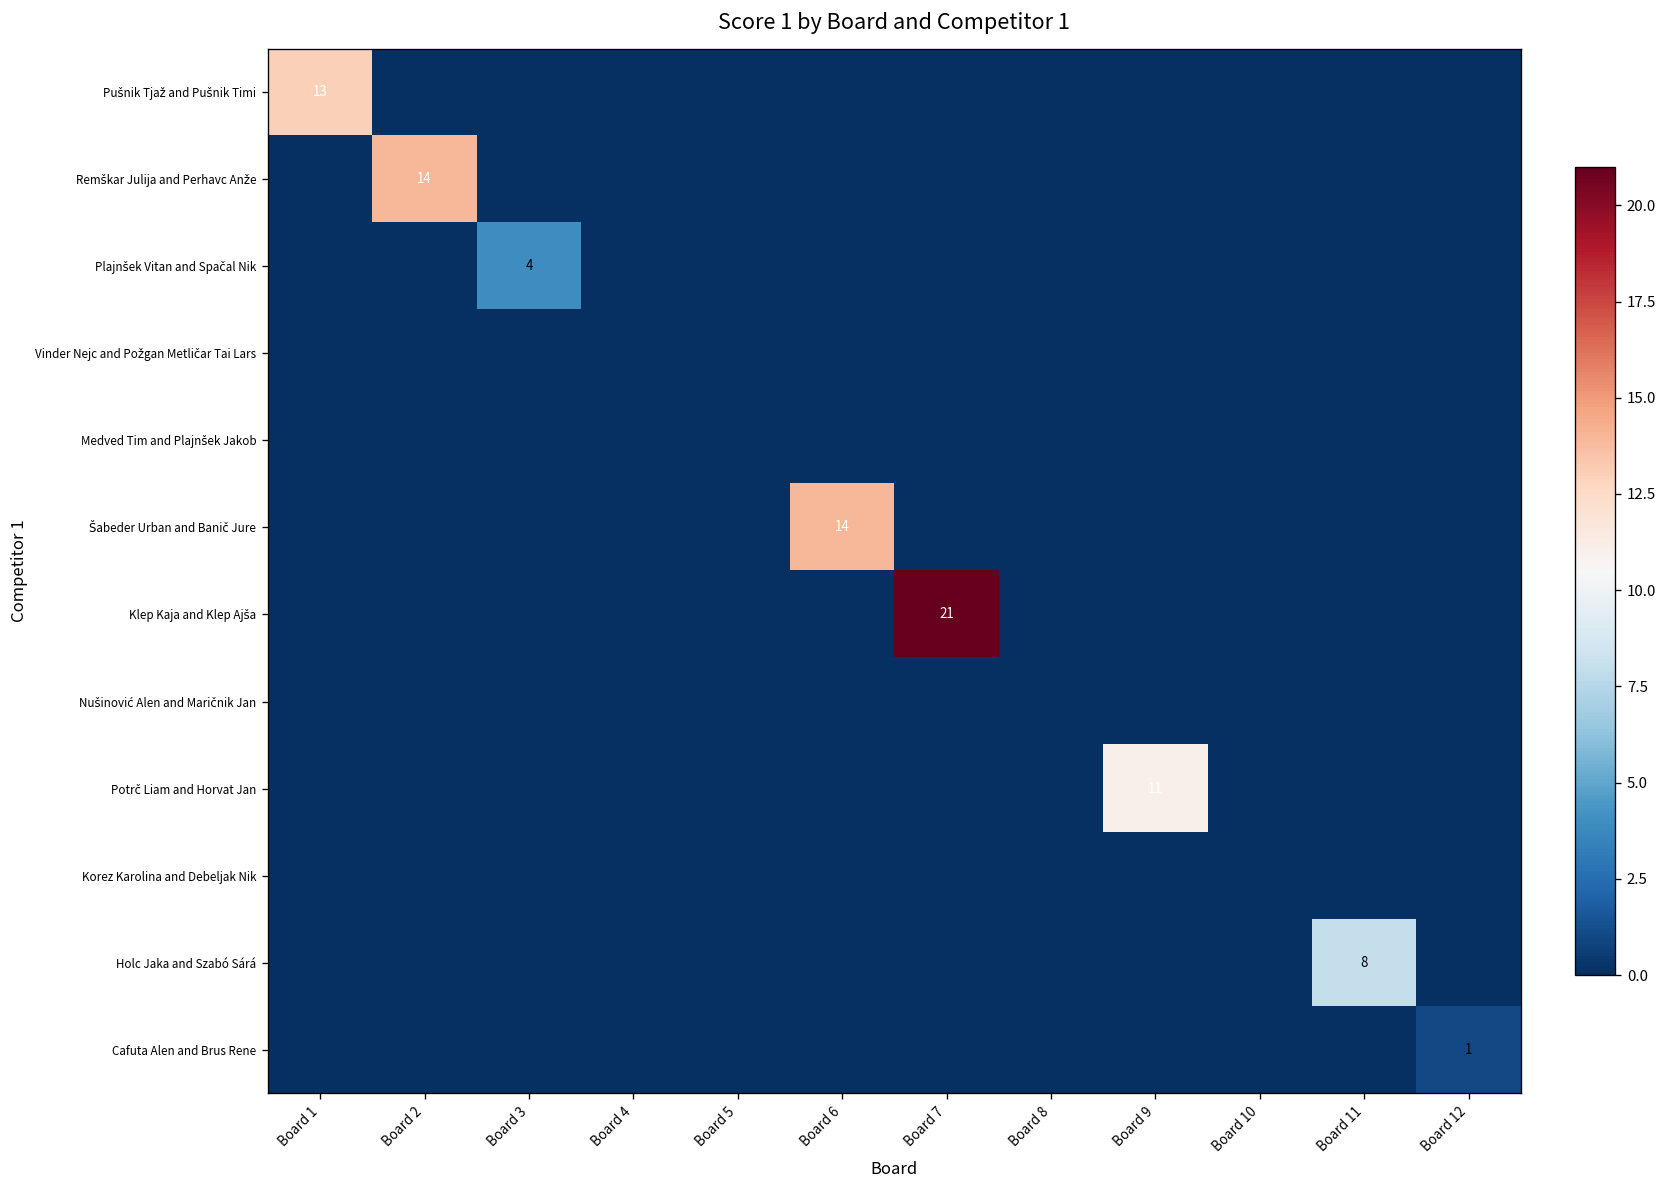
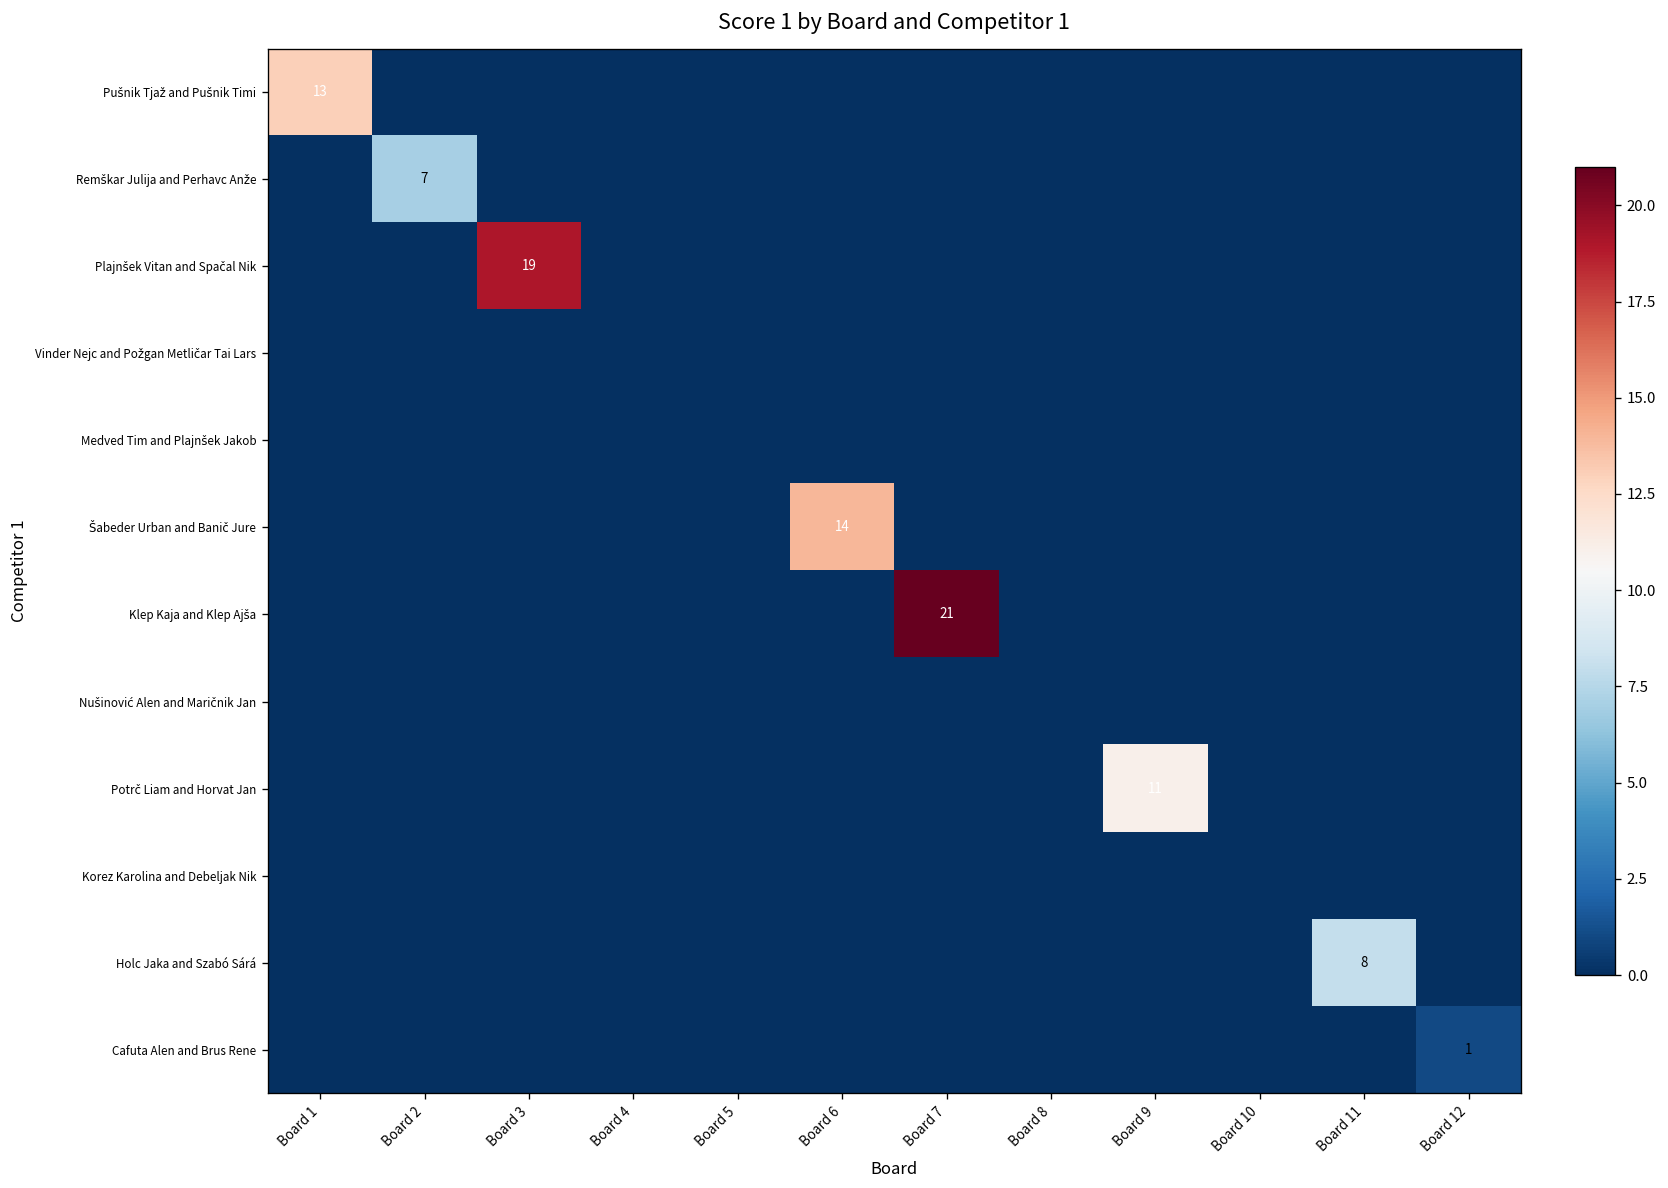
  {
    "Pušnik Tjaž and Pušnik Timi": {
      "Board 1": 13
    },
    "Remškar Julija and Perhavc Anže": {
-     "Board 2": 14
+     "Board 2": 7
    },
    "Plajnšek Vitan and Spačal Nik": {
-     "Board 3": 4
+     "Board 3": 19
    },
    "Šabeder Urban and Banič Jure": {
      "Board 6": 14
    },
    "Klep Kaja and Klep Ajša": {
      "Board 7": 21
    },
    "Holc Jaka and Szabó Sárá": {
      "Board 11": 8
    },
    "Cafuta Alen and Brus Rene": {
      "Board 12": 1
    }
  }
